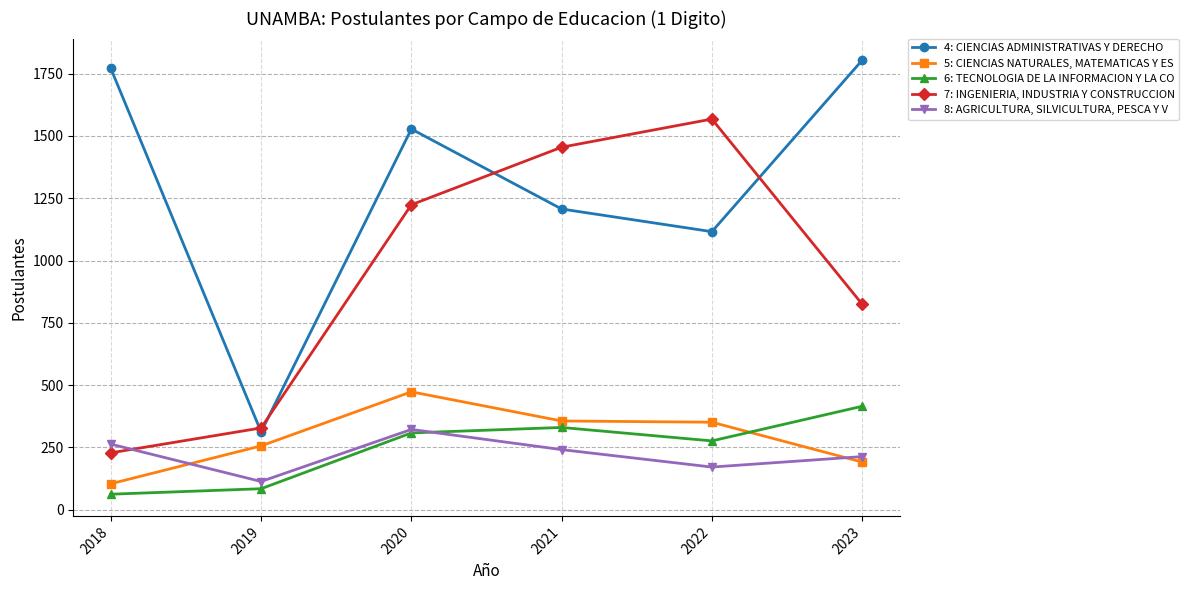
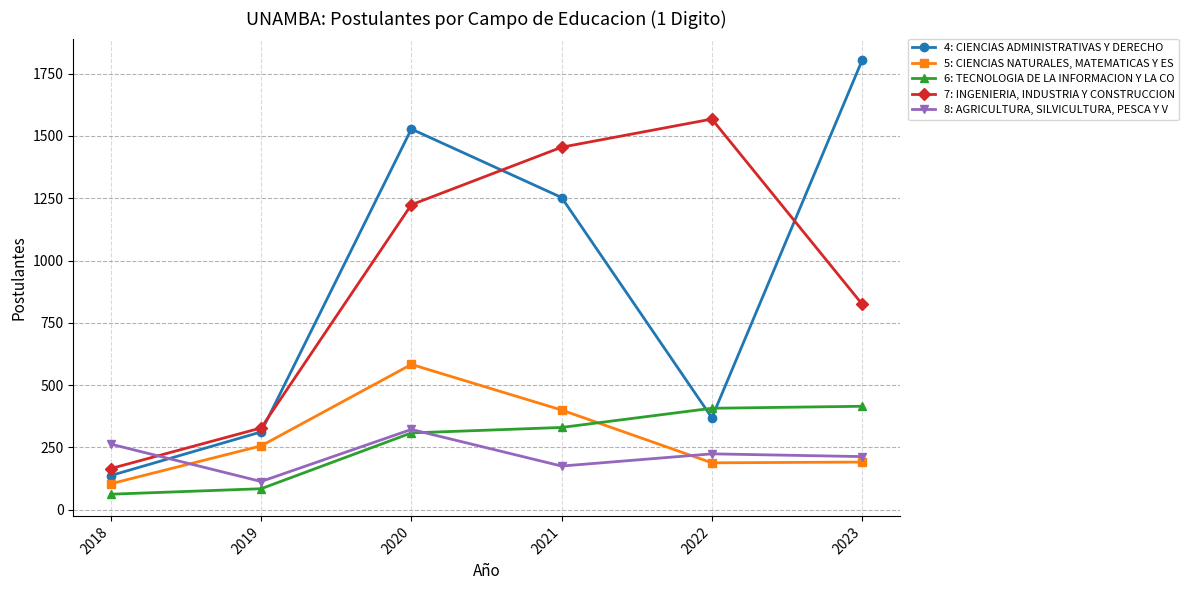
  {
    "4: CIENCIAS ADMINISTRATIVAS Y DERECHO": {
-     "2018": 1770,
+     "2018": 140,
      "2019": 310,
      "2020": 1530,
-     "2021": 1210,
-     "2022": 1120,
+     "2021": 1250,
+     "2022": 370,
      "2023": 1800
    },
    "5: CIENCIAS NATURALES, MATEMATICAS Y ES": {
      "2018": 100,
      "2019": 260,
-     "2020": 470,
-     "2021": 360,
-     "2022": 350,
+     "2020": 580,
+     "2021": 400,
+     "2022": 190,
      "2023": 190
    },
    "6: TECNOLOGIA DE LA INFORMACION Y LA CO": {
      "2018": 60,
      "2019": 80,
      "2020": 310,
      "2021": 330,
-     "2022": 280,
+     "2022": 410,
      "2023": 420
    },
    "7: INGENIERIA, INDUSTRIA Y CONSTRUCCION": {
-     "2018": 230,
+     "2018": 170,
      "2019": 330,
      "2020": 1220,
      "2021": 1460,
      "2022": 1570,
      "2023": 830
    },
    "8: AGRICULTURA, SILVICULTURA, PESCA Y V": {
      "2018": 260,
      "2019": 110,
      "2020": 320,
-     "2021": 240,
-     "2022": 170,
+     "2021": 180,
+     "2022": 220,
      "2023": 210
    }
  }
